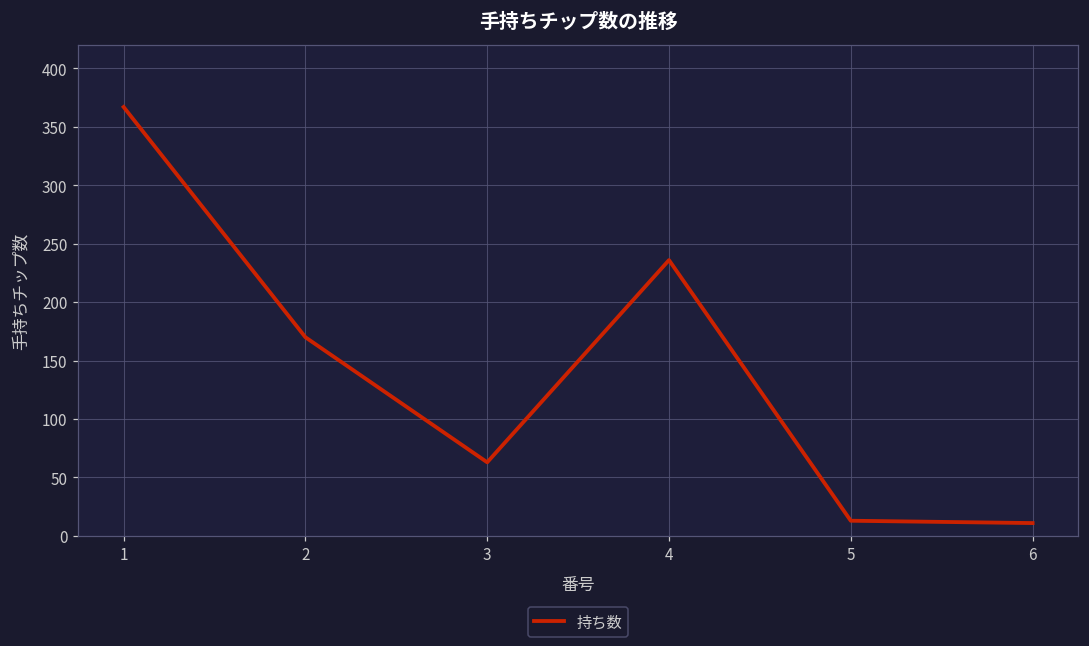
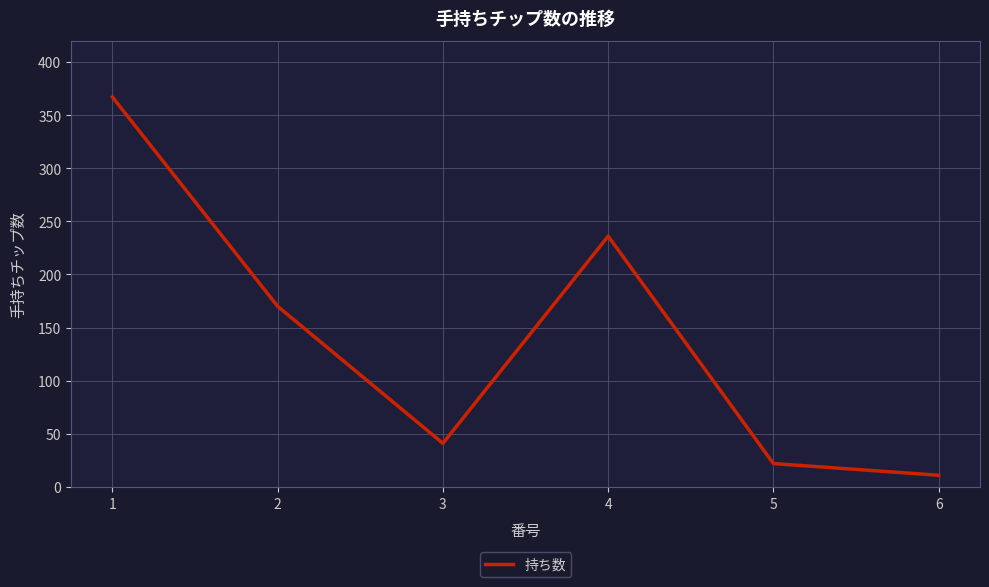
  {
    "1": 367,
    "2": 170,
-   "3": 63,
+   "3": 41,
    "4": 236,
-   "5": 13,
+   "5": 22,
    "6": 11
  }
